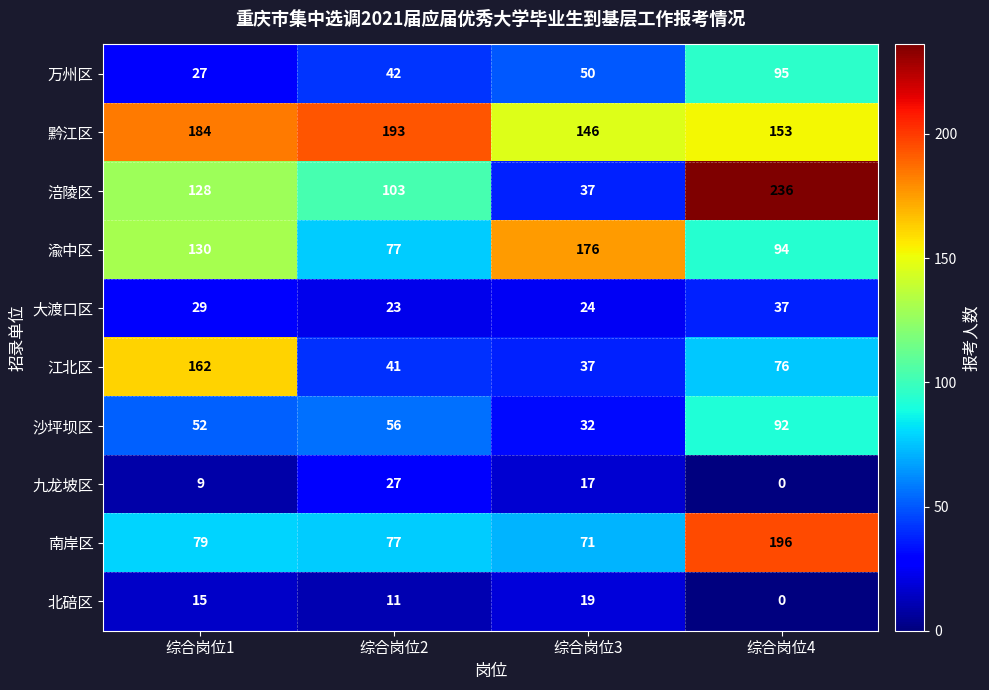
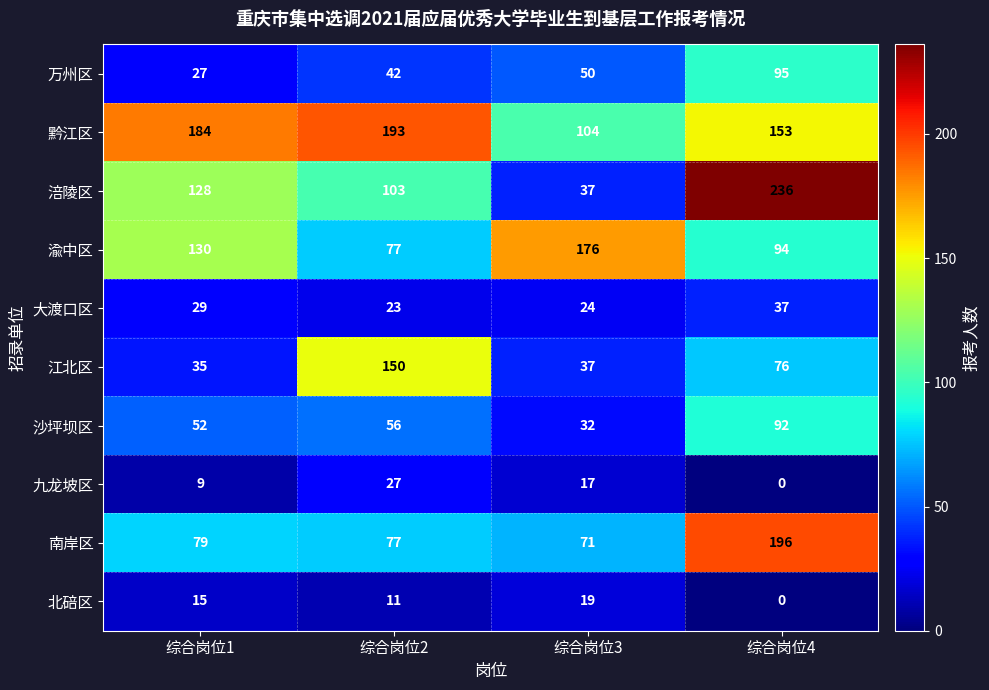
  {
    "万州区": {
      "综合岗位1": 27,
      "综合岗位2": 42,
      "综合岗位3": 50,
      "综合岗位4": 95
    },
    "黔江区": {
      "综合岗位1": 184,
      "综合岗位2": 193,
-     "综合岗位3": 146,
+     "综合岗位3": 104,
      "综合岗位4": 153
    },
    "涪陵区": {
      "综合岗位1": 128,
      "综合岗位2": 103,
      "综合岗位3": 37,
      "综合岗位4": 236
    },
    "渝中区": {
      "综合岗位1": 130,
      "综合岗位2": 77,
      "综合岗位3": 176,
      "综合岗位4": 94
    },
    "大渡口区": {
      "综合岗位1": 29,
      "综合岗位2": 23,
      "综合岗位3": 24,
      "综合岗位4": 37
    },
    "江北区": {
-     "综合岗位1": 162,
-     "综合岗位2": 41,
+     "综合岗位1": 35,
+     "综合岗位2": 150,
      "综合岗位3": 37,
      "综合岗位4": 76
    },
    "沙坪坝区": {
      "综合岗位1": 52,
      "综合岗位2": 56,
      "综合岗位3": 32,
      "综合岗位4": 92
    },
    "九龙坡区": {
      "综合岗位1": 9,
      "综合岗位2": 27,
      "综合岗位3": 17,
      "综合岗位4": 0
    },
    "南岸区": {
      "综合岗位1": 79,
      "综合岗位2": 77,
      "综合岗位3": 71,
      "综合岗位4": 196
    },
    "北碚区": {
      "综合岗位1": 15,
      "综合岗位2": 11,
      "综合岗位3": 19,
      "综合岗位4": 0
    }
  }
